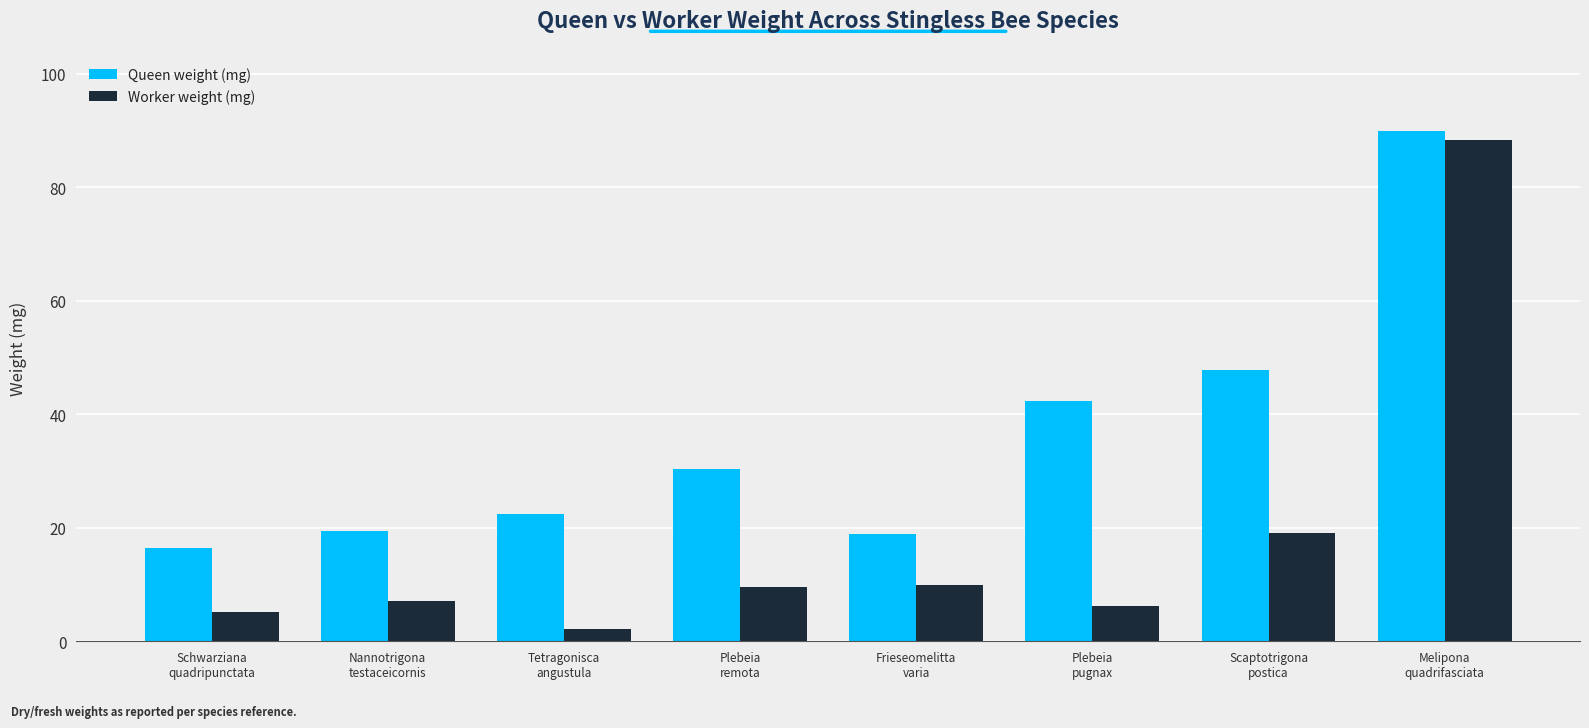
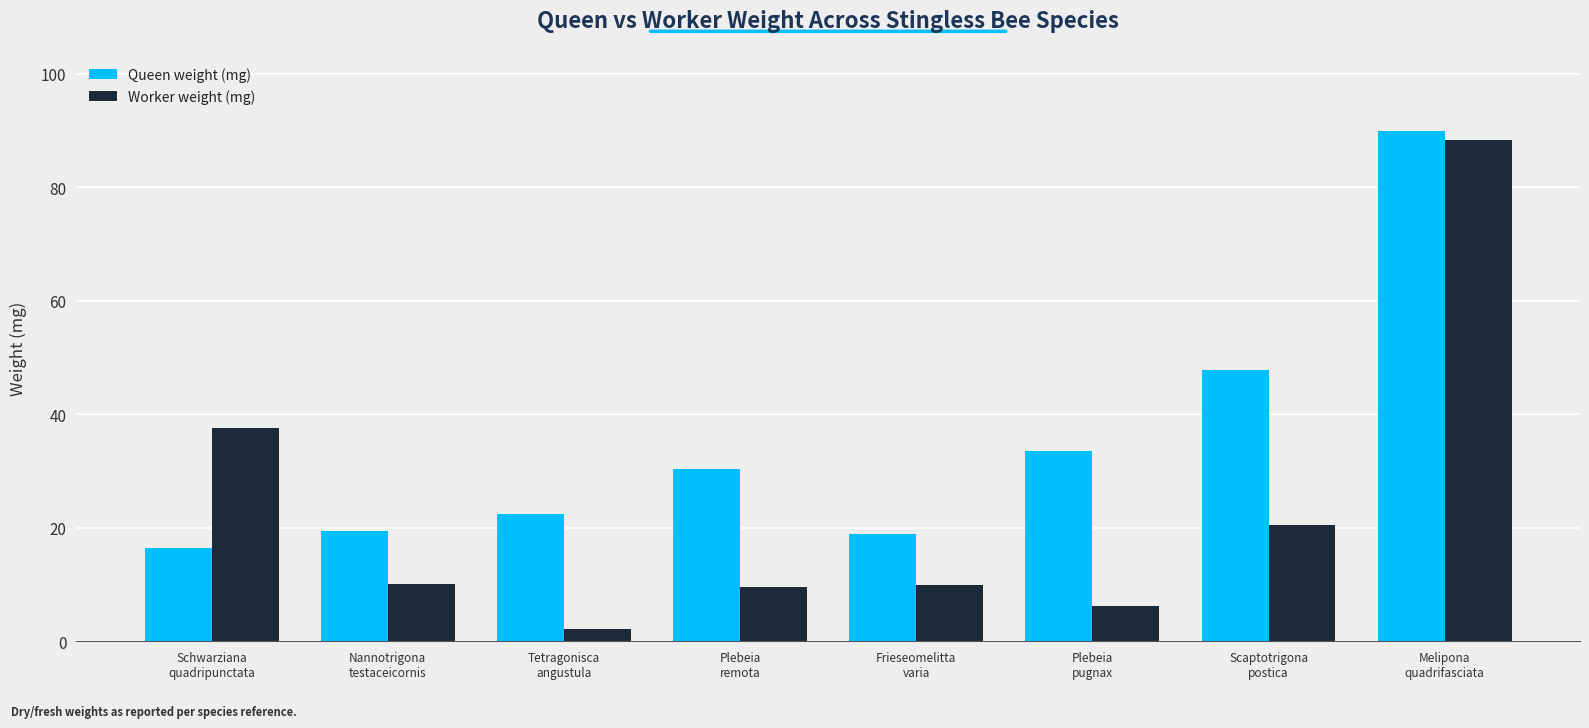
  {
    "Queen weight (mg)": {
      "Schwarziana quadripunctata": 17,
      "Nannotrigona testaceicornis": 19,
      "Tetragonisca angustula": 22,
      "Plebeia remota": 30,
      "Frieseomelitta varia": 19,
-     "Plebeia pugnax": 42,
+     "Plebeia pugnax": 34,
      "Scaptotrigona postica": 48,
      "Melipona quadrifasciata": 90
    },
    "Worker weight (mg)": {
-     "Schwarziana quadripunctata": 5,
-     "Nannotrigona testaceicornis": 7,
+     "Schwarziana quadripunctata": 38,
+     "Nannotrigona testaceicornis": 10,
      "Tetragonisca angustula": 2,
      "Plebeia remota": 10,
      "Frieseomelitta varia": 10,
      "Plebeia pugnax": 6,
-     "Scaptotrigona postica": 19,
+     "Scaptotrigona postica": 21,
      "Melipona quadrifasciata": 88
    }
  }
